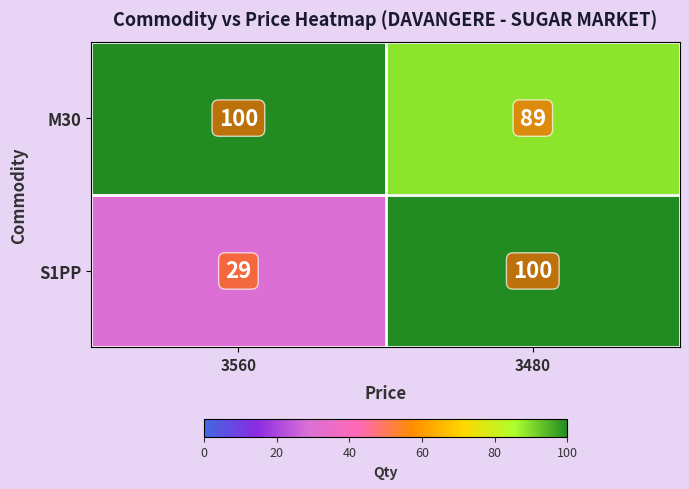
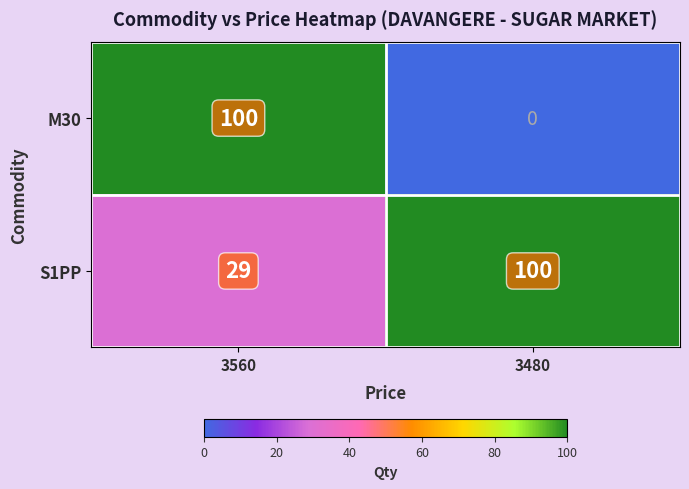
  {
    "M30": {
-     "3480": 89
+     "3480": 0
    }
  }
